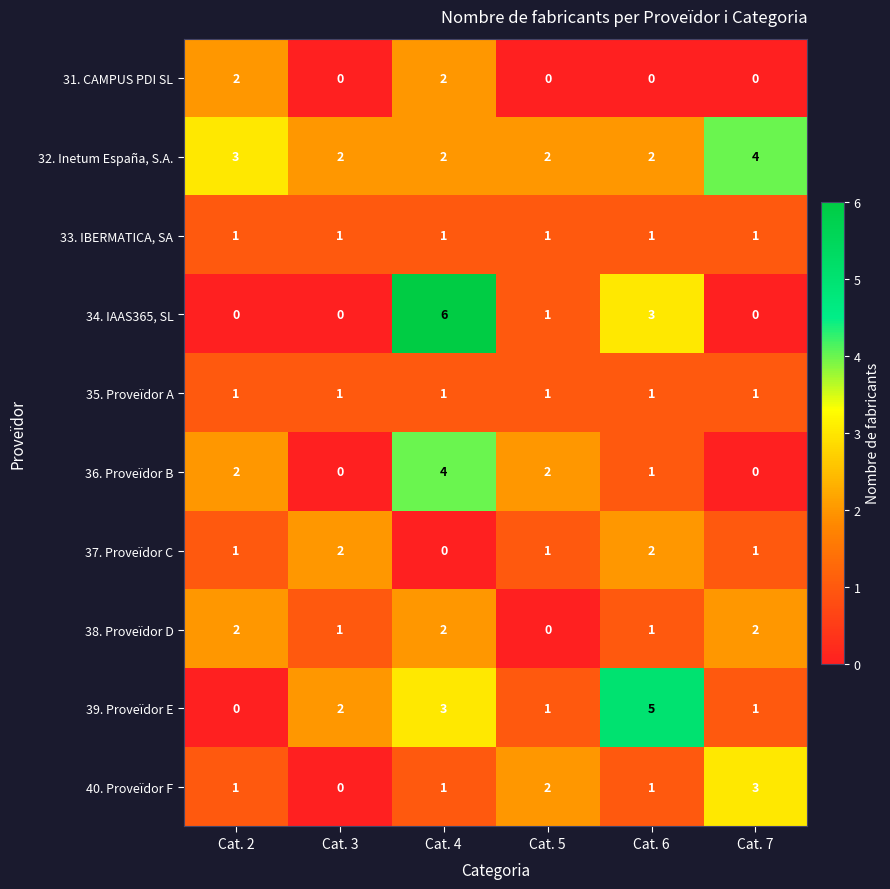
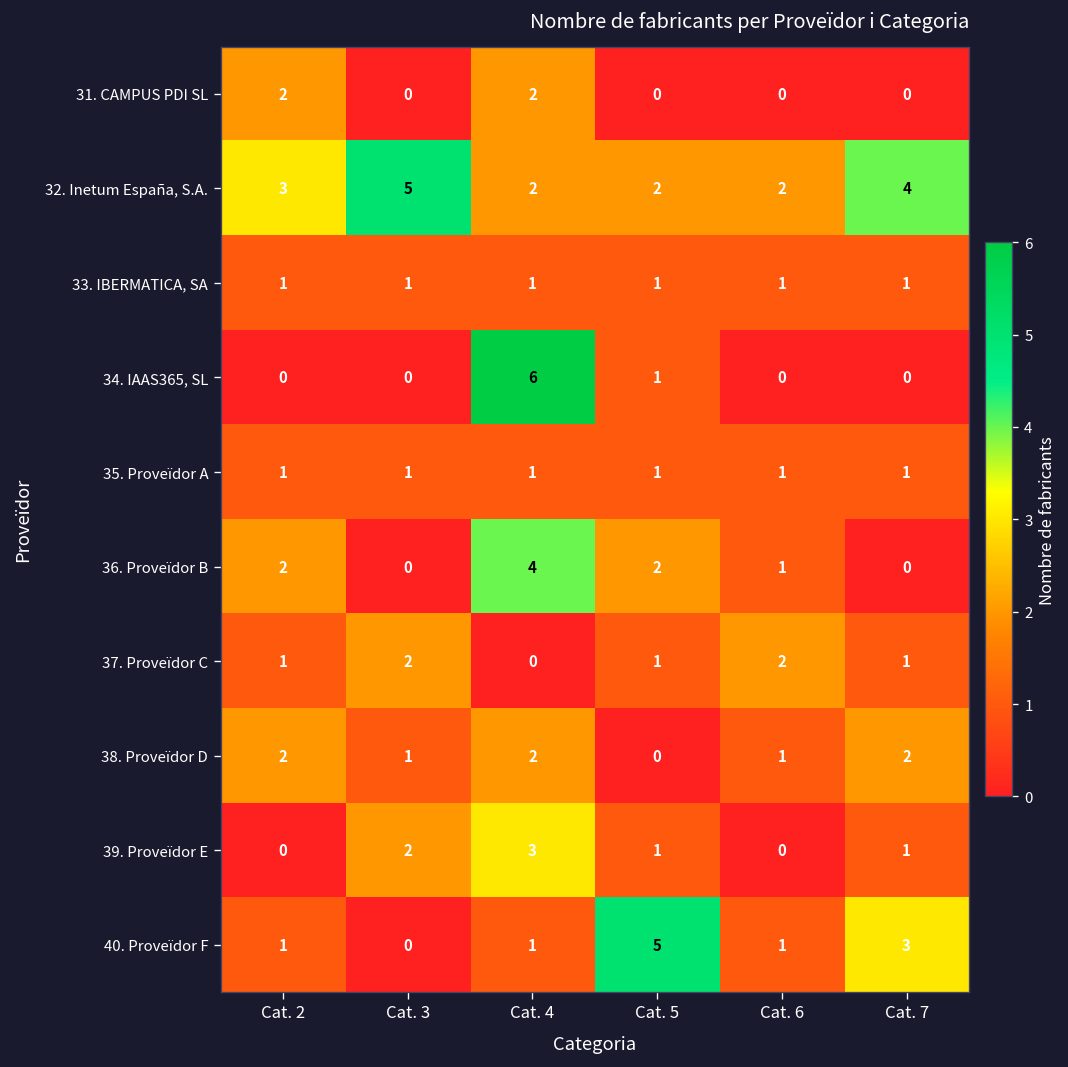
  {
    "31. CAMPUS PDI SL": {
      "Cat. 2": 2,
      "Cat. 3": 0,
      "Cat. 4": 2,
      "Cat. 5": 0,
      "Cat. 6": 0,
      "Cat. 7": 0
    },
    "32. Inetum España, S.A.": {
      "Cat. 2": 3,
-     "Cat. 3": 2,
+     "Cat. 3": 5,
      "Cat. 4": 2,
      "Cat. 5": 2,
      "Cat. 6": 2,
      "Cat. 7": 4
    },
    "33. IBERMATICA, SA": {
      "Cat. 2": 1,
      "Cat. 3": 1,
      "Cat. 4": 1,
      "Cat. 5": 1,
      "Cat. 6": 1,
      "Cat. 7": 1
    },
    "34. IAAS365, SL": {
      "Cat. 2": 0,
      "Cat. 3": 0,
      "Cat. 4": 6,
      "Cat. 5": 1,
-     "Cat. 6": 3,
+     "Cat. 6": 0,
      "Cat. 7": 0
    },
    "35. Proveïdor A": {
      "Cat. 2": 1,
      "Cat. 3": 1,
      "Cat. 4": 1,
      "Cat. 5": 1,
      "Cat. 6": 1,
      "Cat. 7": 1
    },
    "36. Proveïdor B": {
      "Cat. 2": 2,
      "Cat. 3": 0,
      "Cat. 4": 4,
      "Cat. 5": 2,
      "Cat. 6": 1,
      "Cat. 7": 0
    },
    "37. Proveïdor C": {
      "Cat. 2": 1,
      "Cat. 3": 2,
      "Cat. 4": 0,
      "Cat. 5": 1,
      "Cat. 6": 2,
      "Cat. 7": 1
    },
    "38. Proveïdor D": {
      "Cat. 2": 2,
      "Cat. 3": 1,
      "Cat. 4": 2,
      "Cat. 5": 0,
      "Cat. 6": 1,
      "Cat. 7": 2
    },
    "39. Proveïdor E": {
      "Cat. 2": 0,
      "Cat. 3": 2,
      "Cat. 4": 3,
      "Cat. 5": 1,
-     "Cat. 6": 5,
+     "Cat. 6": 0,
      "Cat. 7": 1
    },
    "40. Proveïdor F": {
      "Cat. 2": 1,
      "Cat. 3": 0,
      "Cat. 4": 1,
-     "Cat. 5": 2,
+     "Cat. 5": 5,
      "Cat. 6": 1,
      "Cat. 7": 3
    }
  }
